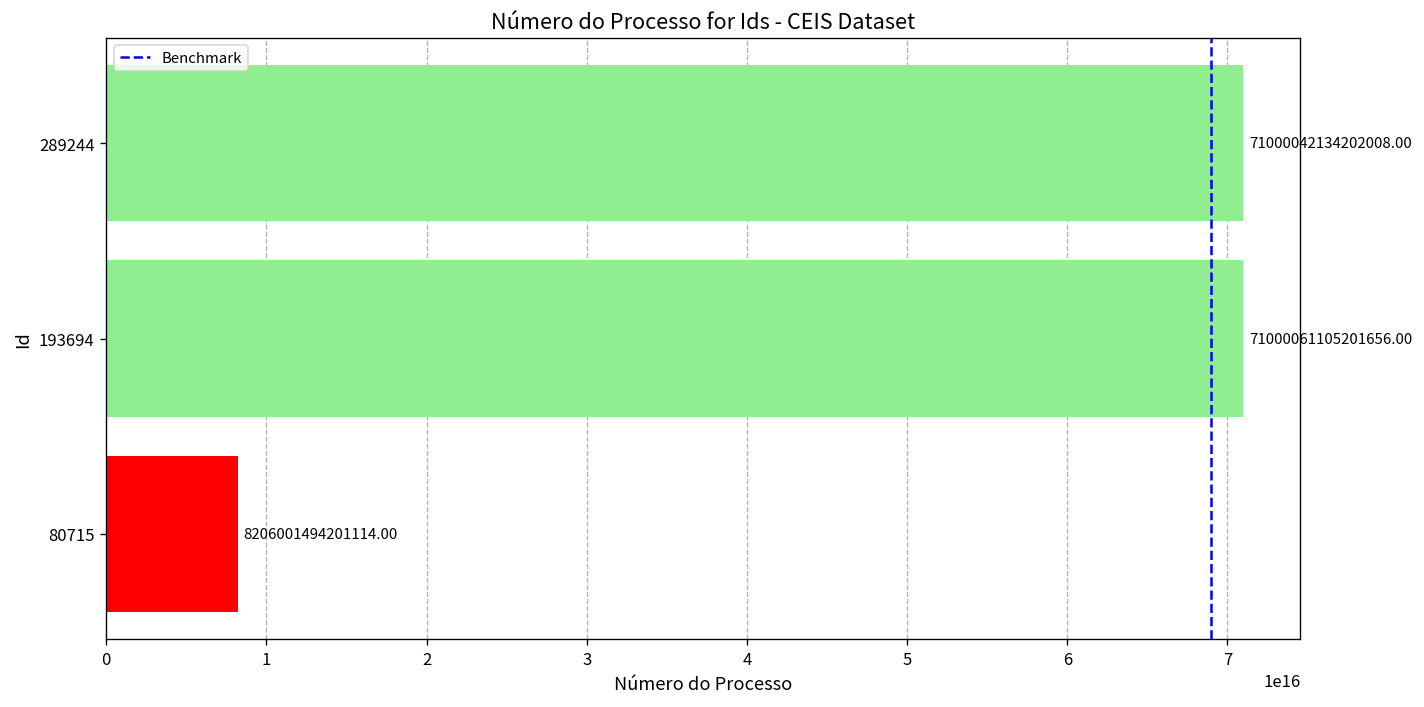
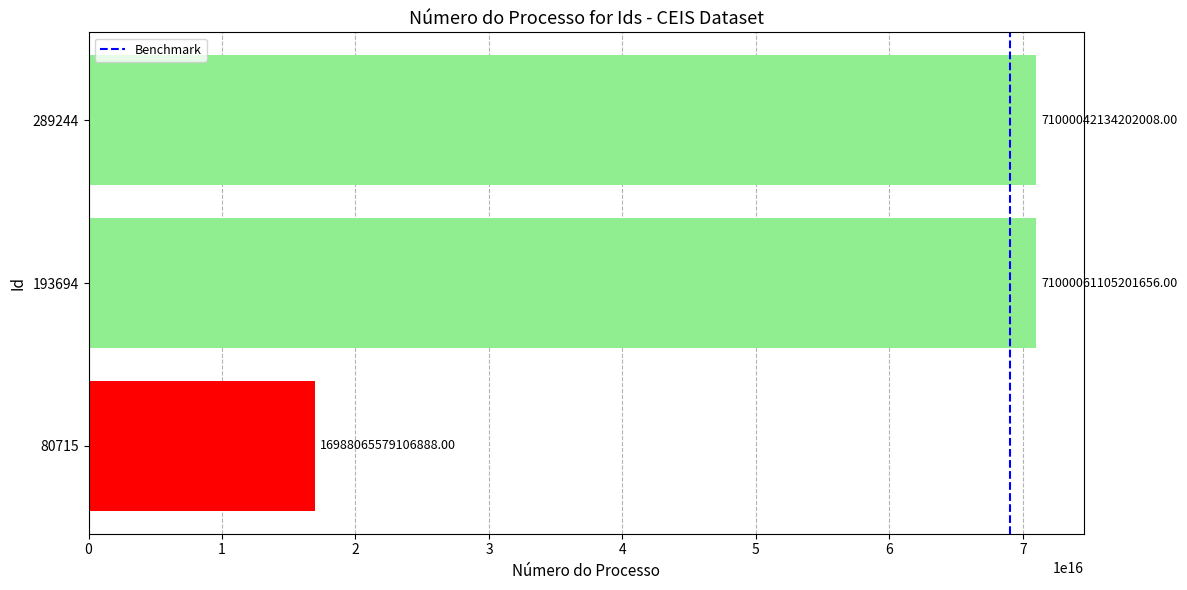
  {
    "289244": 71000042134202008.00,
    "193694": 71000061105201656.00,
-   "80715": 8206001494201114.00
+   "80715": 16988065579106888.00
  }
